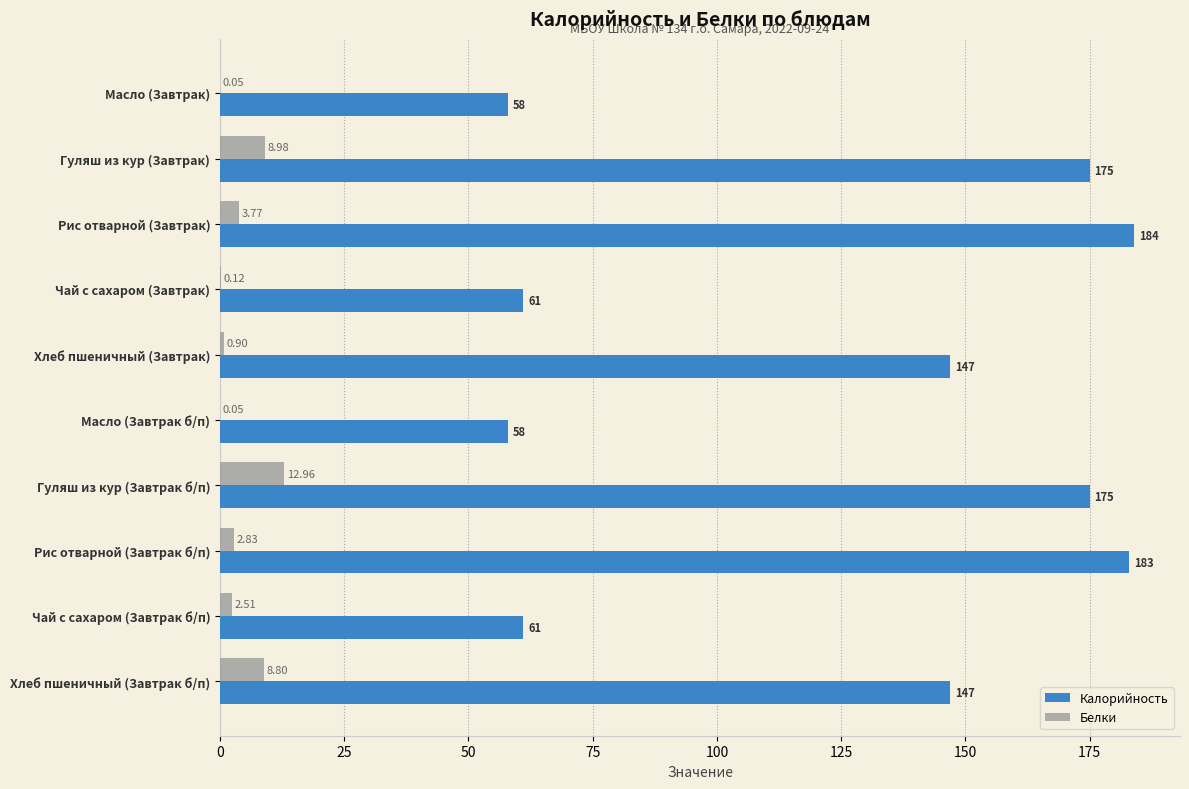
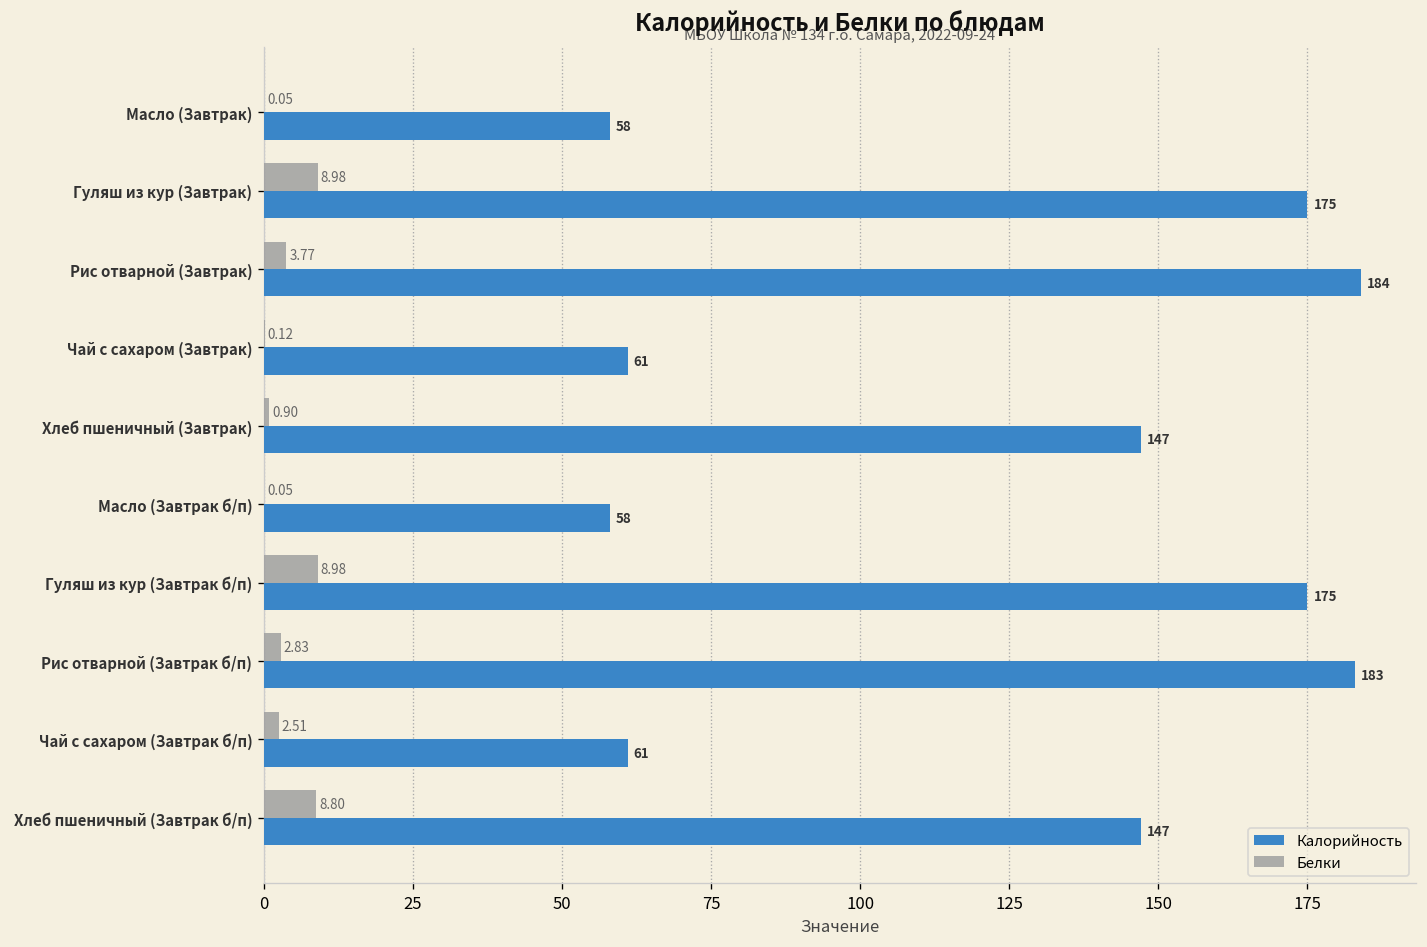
  {
    "Калорийность": {
      "Масло (Завтрак)": 58,
      "Гуляш из кур (Завтрак)": 175,
      "Рис отварной (Завтрак)": 184,
      "Чай с сахаром (Завтрак)": 61,
      "Хлеб пшеничный (Завтрак)": 147,
      "Масло (Завтрак б/п)": 58,
      "Гуляш из кур (Завтрак б/п)": 175,
      "Рис отварной (Завтрак б/п)": 183,
      "Чай с сахаром (Завтрак б/п)": 61,
      "Хлеб пшеничный (Завтрак б/п)": 147
    },
    "Белки": {
      "Масло (Завтрак)": 0.05,
      "Гуляш из кур (Завтрак)": 8.98,
      "Рис отварной (Завтрак)": 3.77,
      "Чай с сахаром (Завтрак)": 0.12,
      "Хлеб пшеничный (Завтрак)": 0.90,
      "Масло (Завтрак б/п)": 0.05,
-     "Гуляш из кур (Завтрак б/п)": 12.96,
+     "Гуляш из кур (Завтрак б/п)": 8.98,
      "Рис отварной (Завтрак б/п)": 2.83,
      "Чай с сахаром (Завтрак б/п)": 2.51,
      "Хлеб пшеничный (Завтрак б/п)": 8.80
    }
  }
